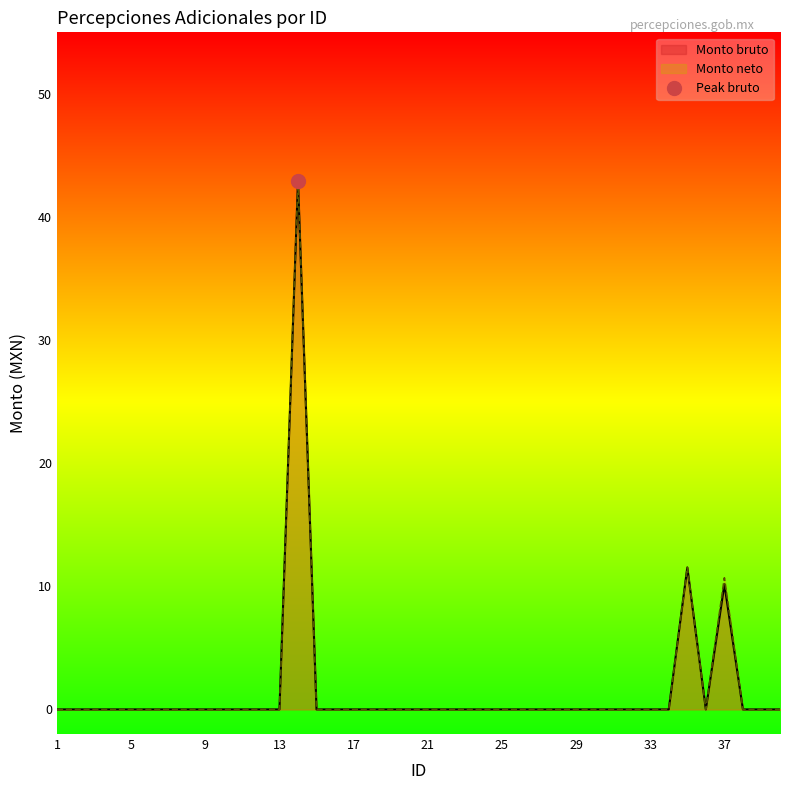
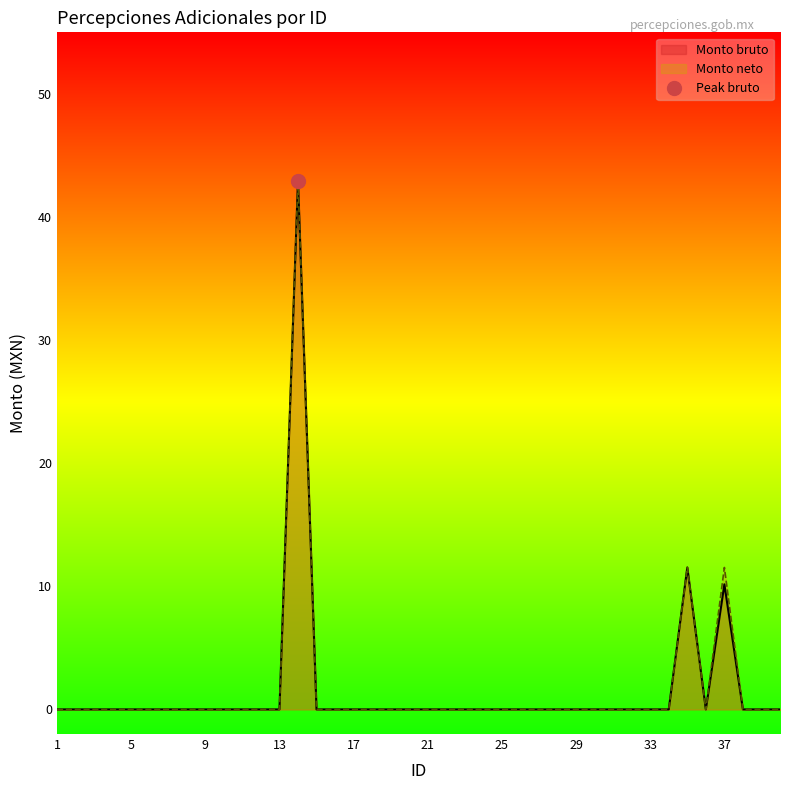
  {
    "Monto neto": {
-     "37": 10.7
+     "37": 11.5
    }
  }
